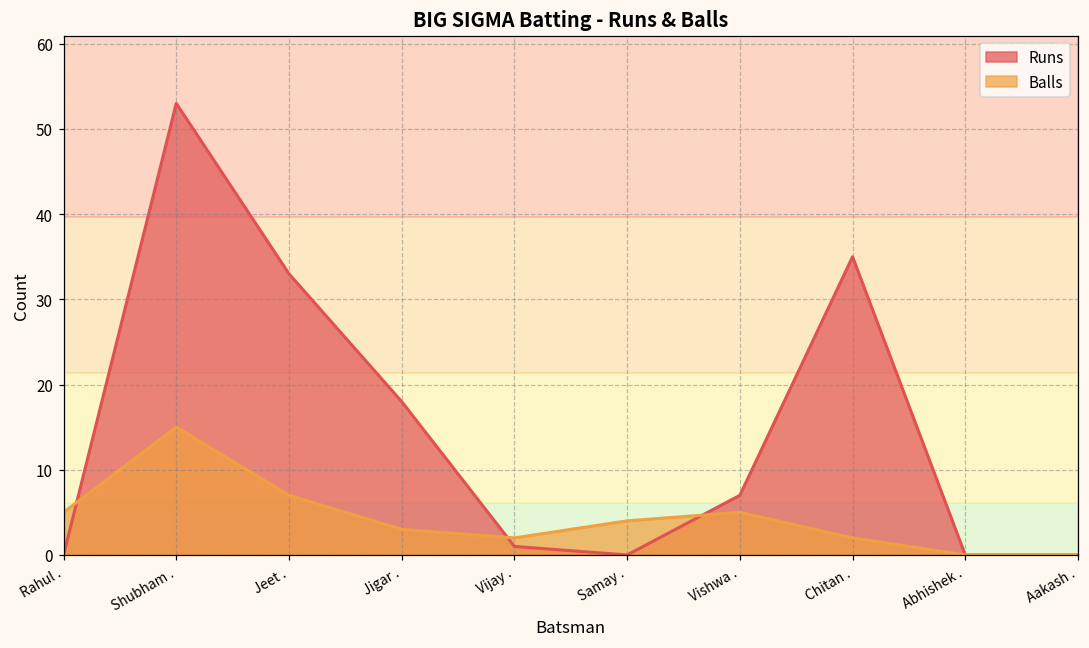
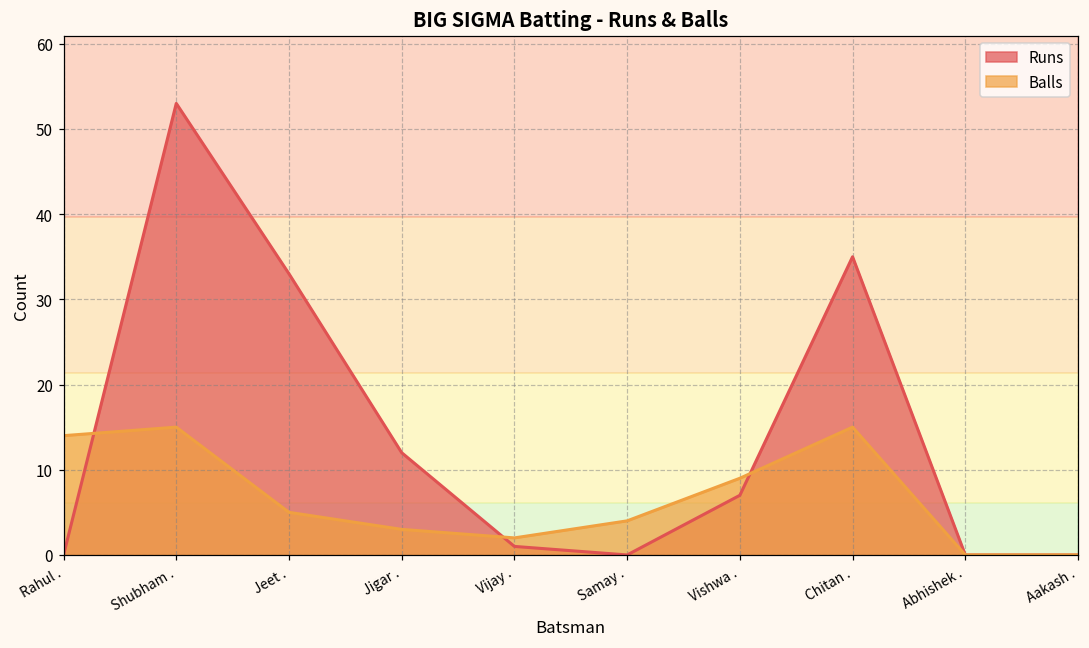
  {
    "Runs": {
      "Rahul .": 0,
      "Shubham .": 53,
      "Jeet .": 33,
-     "Jigar .": 18,
+     "Jigar .": 12,
      "Vijay .": 1,
      "Samay .": 0,
      "Vishwa .": 7,
      "Chitan .": 35
    },
    "Balls": {
-     "Rahul .": 5,
+     "Rahul .": 14,
      "Shubham .": 15,
-     "Jeet .": 7,
+     "Jeet .": 5,
      "Jigar .": 3,
      "Vijay .": 2,
      "Samay .": 4,
-     "Vishwa .": 5,
-     "Chitan .": 2
+     "Vishwa .": 9,
+     "Chitan .": 15
    }
  }
